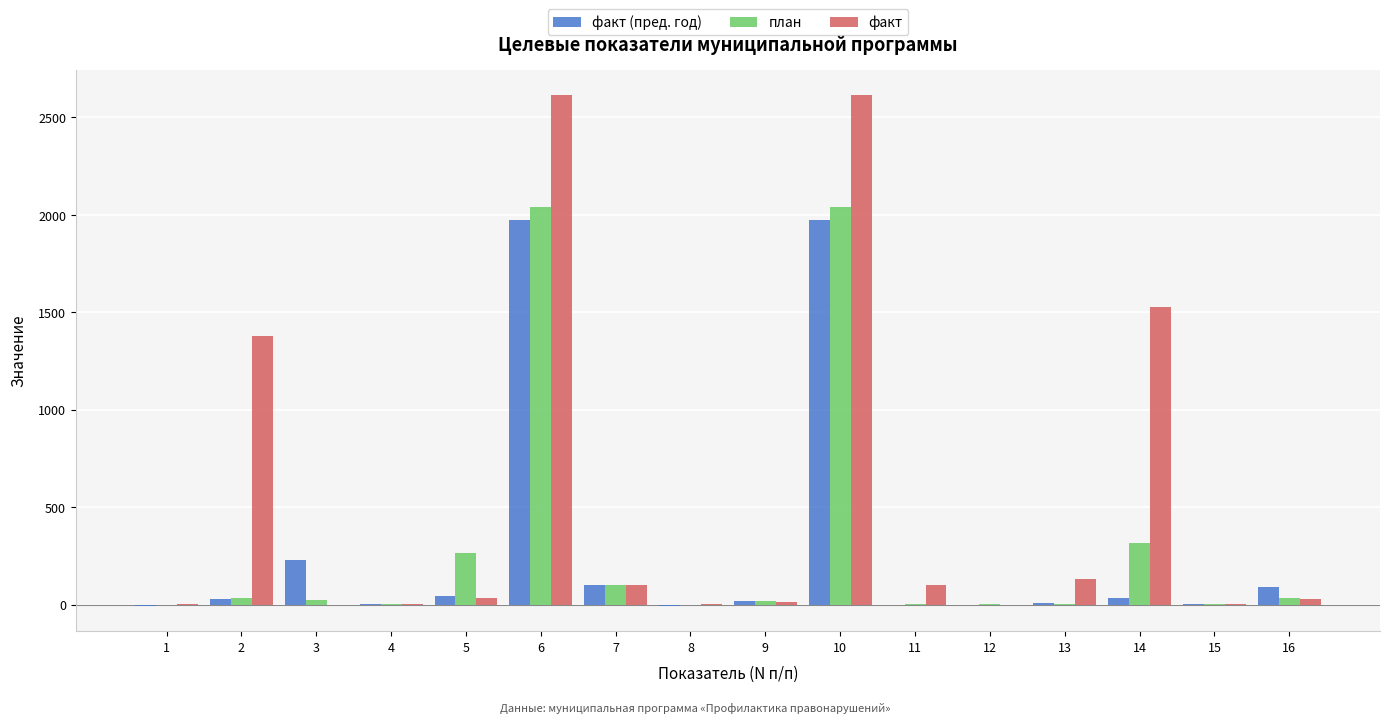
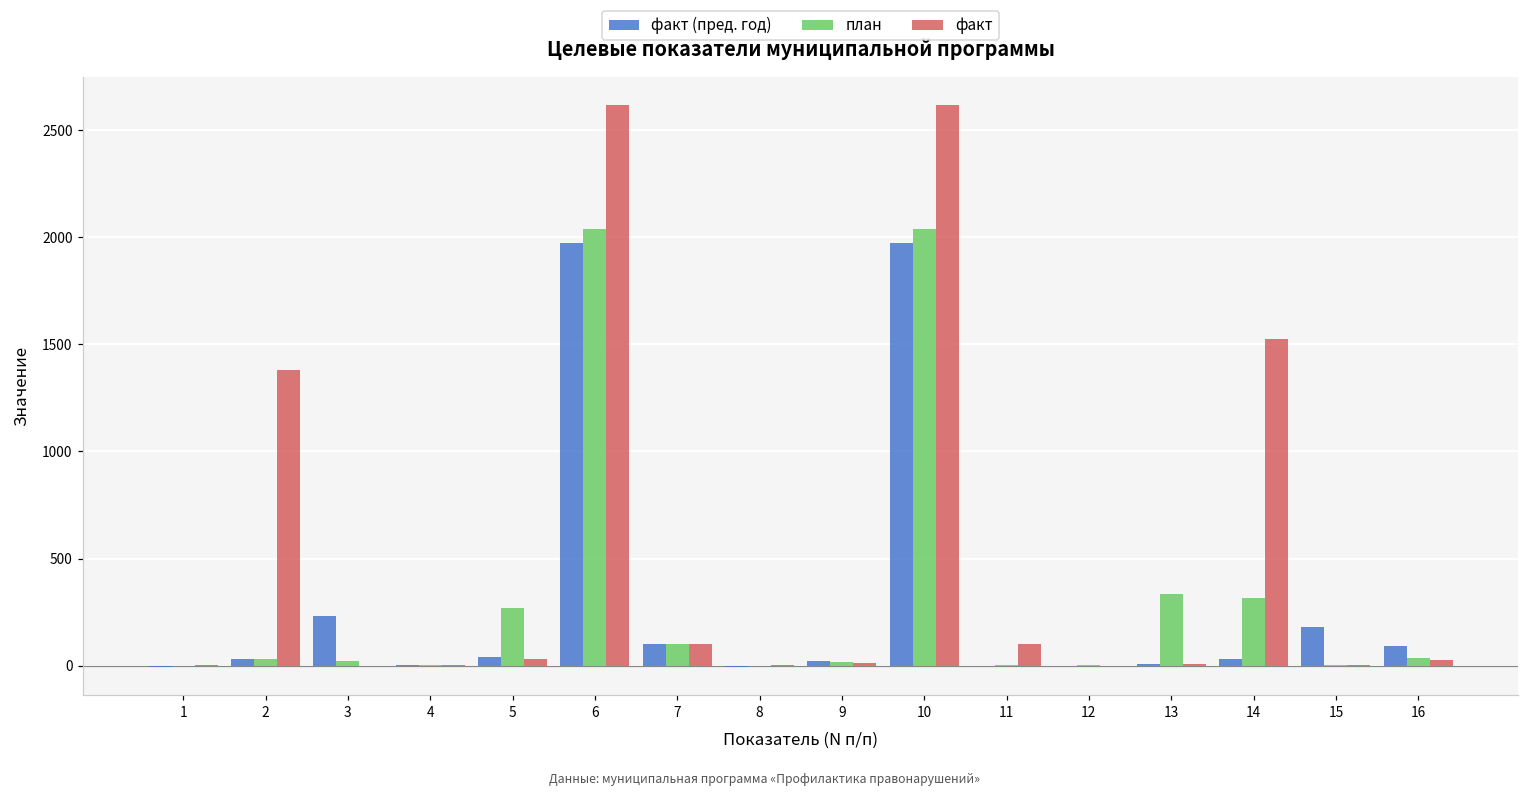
  {
    "факт (пред. год)": {
      "2": 30,
      "3": 230,
      "5": 40,
      "6": 1970,
      "7": 100,
      "9": 20,
      "10": 1970,
      "11": 0,
      "12": 0,
      "14": 30,
-     "15": 0,
+     "15": 180,
      "16": 90
    },
    "план": {
      "2": 30,
      "3": 20,
      "5": 270,
      "6": 2040,
      "7": 100,
      "9": 20,
      "10": 2040,
-     "13": 0,
+     "13": 330,
      "14": 320,
      "16": 30
    },
    "факт": {
      "2": 1380,
      "3": 0,
      "5": 30,
      "6": 2610,
      "7": 100,
      "10": 2610,
      "11": 100,
      "12": 0,
-     "13": 130,
+     "13": 10,
      "14": 1530,
      "16": 30
    }
  }
